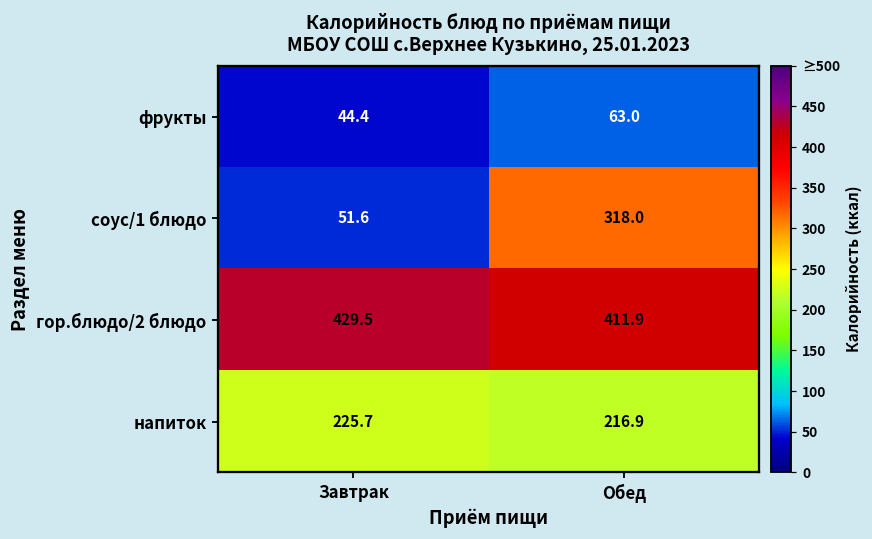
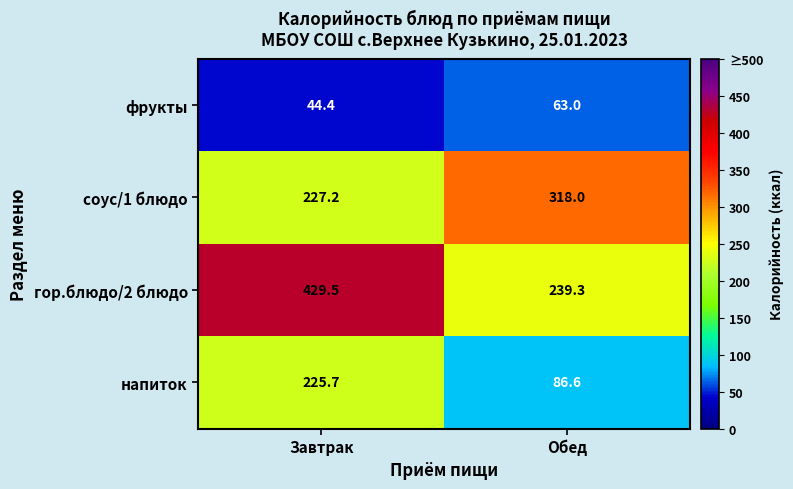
  {
    "фрукты": {
      "Завтрак": 44.4,
      "Обед": 63.0
    },
    "соус/1 блюдо": {
-     "Завтрак": 51.6,
+     "Завтрак": 227.2,
      "Обед": 318.0
    },
    "гор.блюдо/2 блюдо": {
      "Завтрак": 429.5,
-     "Обед": 411.9
+     "Обед": 239.3
    },
    "напиток": {
      "Завтрак": 225.7,
-     "Обед": 216.9
+     "Обед": 86.6
    }
  }
